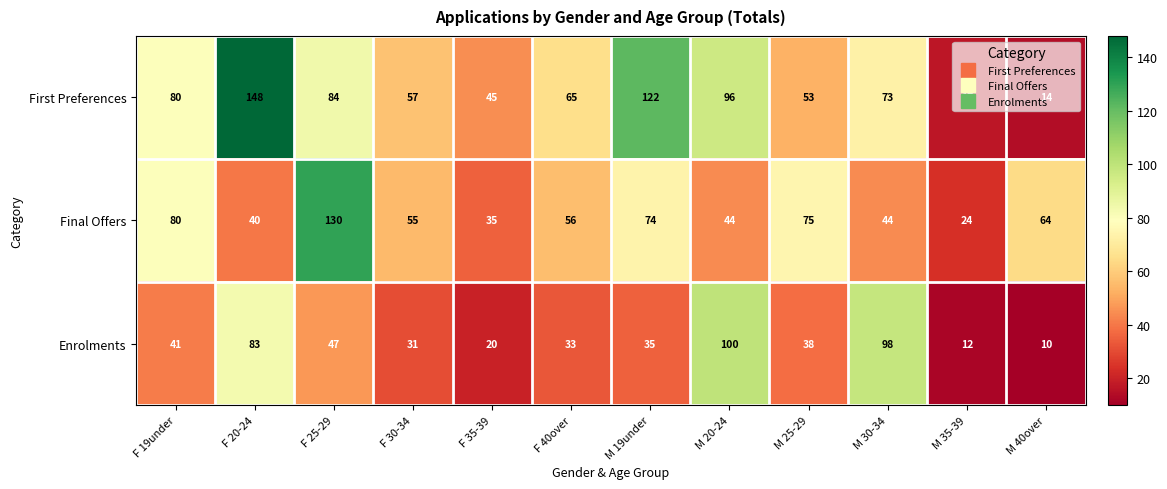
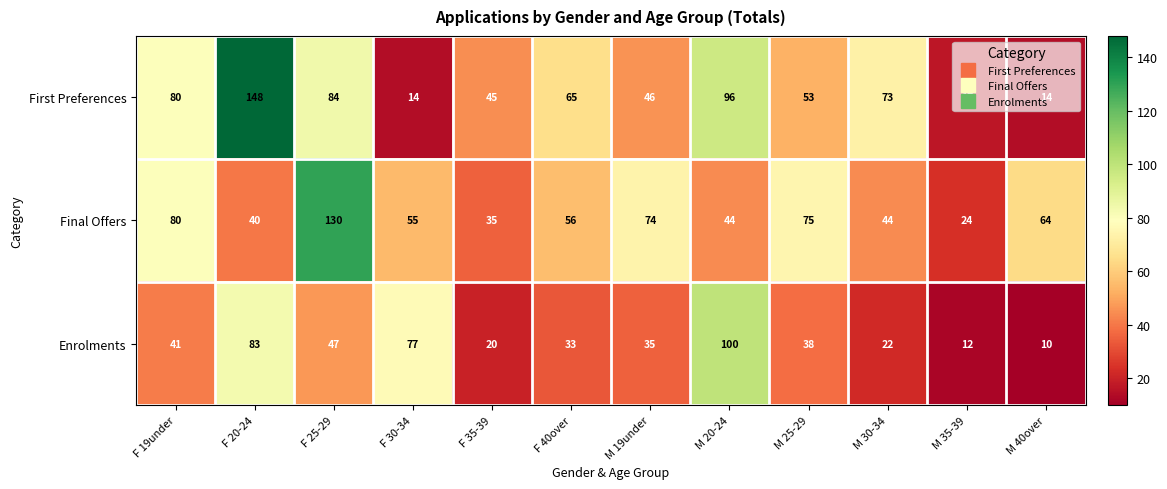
  {
    "First Preferences": {
      "F 19under": 80,
      "F 20-24": 148,
      "F 25-29": 84,
-     "F 30-34": 57,
+     "F 30-34": 14,
      "F 35-39": 45,
      "F 40over": 65,
-     "M 19under": 122,
+     "M 19under": 46,
      "M 20-24": 96,
      "M 25-29": 53,
      "M 30-34": 73
    },
    "Final Offers": {
      "F 19under": 80,
      "F 20-24": 40,
      "F 25-29": 130,
      "F 30-34": 55,
      "F 35-39": 35,
      "F 40over": 56,
      "M 19under": 74,
      "M 20-24": 44,
      "M 25-29": 75,
      "M 30-34": 44,
      "M 35-39": 24,
      "M 40over": 64
    },
    "Enrolments": {
      "F 19under": 41,
      "F 20-24": 83,
      "F 25-29": 47,
-     "F 30-34": 31,
+     "F 30-34": 77,
      "F 35-39": 20,
      "F 40over": 33,
      "M 19under": 35,
      "M 20-24": 100,
      "M 25-29": 38,
-     "M 30-34": 98,
+     "M 30-34": 22,
      "M 35-39": 12,
      "M 40over": 10
    }
  }
